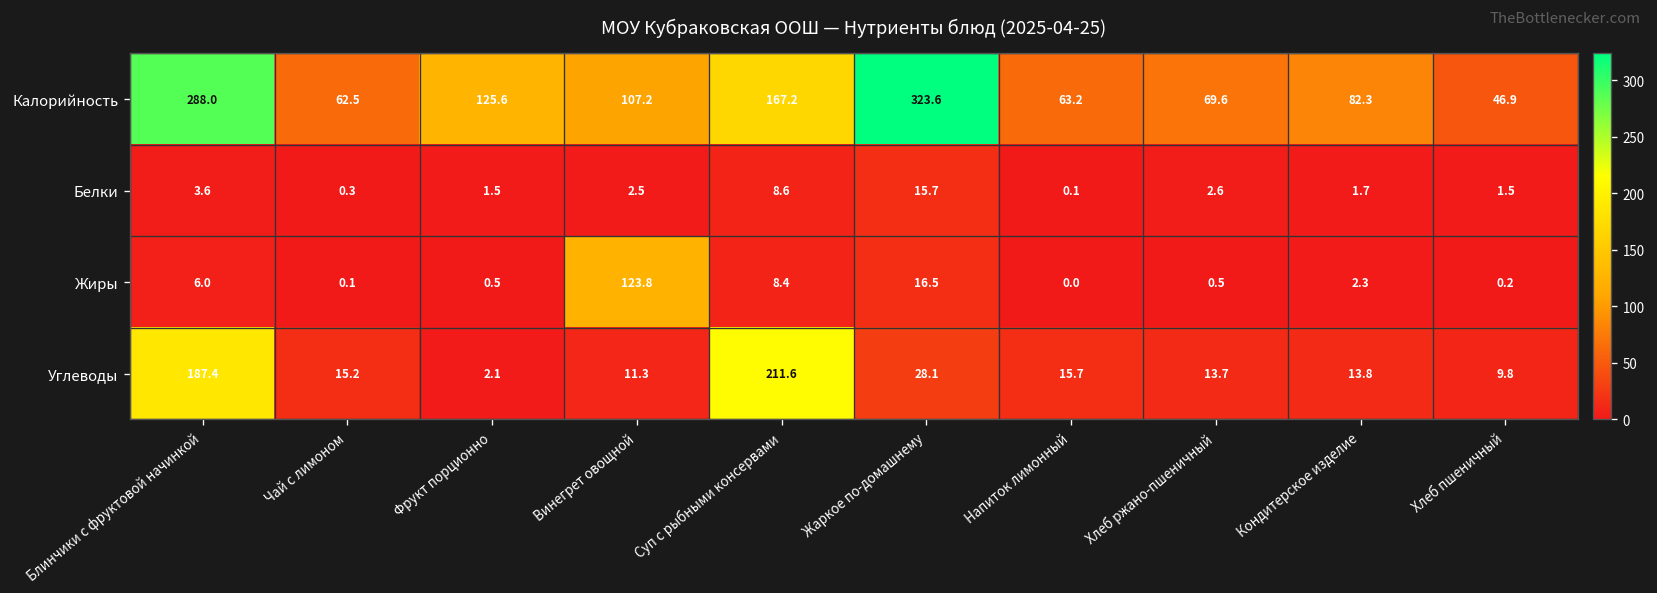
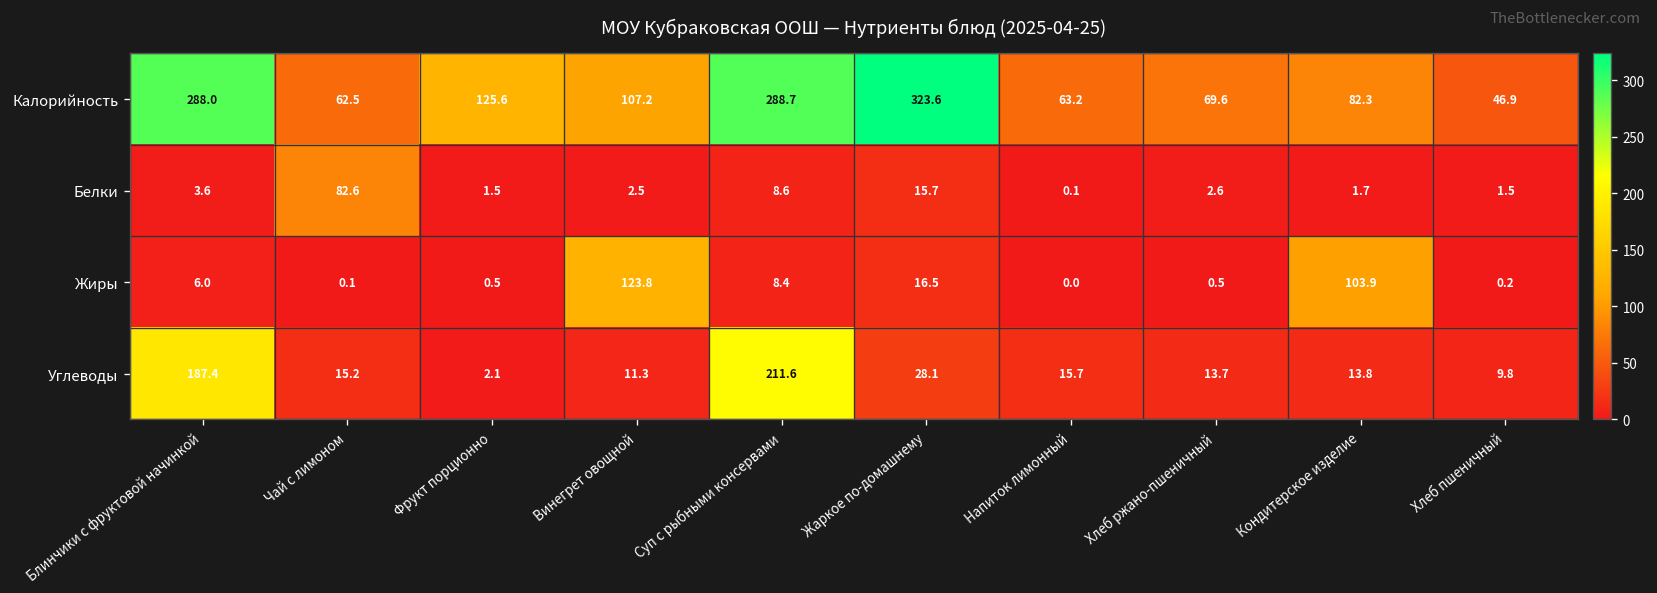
  {
    "Калорийность": {
      "Блинчики с фруктовой начинкой": 288.0,
      "Чай с лимоном": 62.5,
      "Фрукт порционно": 125.6,
      "Винегрет овощной": 107.2,
-     "Суп с рыбными консервами": 167.2,
+     "Суп с рыбными консервами": 288.7,
      "Жаркое по-домашнему": 323.6,
      "Напиток лимонный": 63.2,
      "Хлеб ржано-пшеничный": 69.6,
      "Кондитерское изделие": 82.3,
      "Хлеб пшеничный": 46.9
    },
    "Белки": {
      "Блинчики с фруктовой начинкой": 3.6,
-     "Чай с лимоном": 0.3,
+     "Чай с лимоном": 82.6,
      "Фрукт порционно": 1.5,
      "Винегрет овощной": 2.5,
      "Суп с рыбными консервами": 8.6,
      "Жаркое по-домашнему": 15.7,
      "Напиток лимонный": 0.1,
      "Хлеб ржано-пшеничный": 2.6,
      "Кондитерское изделие": 1.7,
      "Хлеб пшеничный": 1.5
    },
    "Жиры": {
      "Блинчики с фруктовой начинкой": 6.0,
      "Чай с лимоном": 0.1,
      "Фрукт порционно": 0.5,
      "Винегрет овощной": 123.8,
      "Суп с рыбными консервами": 8.4,
      "Жаркое по-домашнему": 16.5,
      "Напиток лимонный": 0.0,
      "Хлеб ржано-пшеничный": 0.5,
-     "Кондитерское изделие": 2.3,
+     "Кондитерское изделие": 103.9,
      "Хлеб пшеничный": 0.2
    },
    "Углеводы": {
      "Блинчики с фруктовой начинкой": 187.4,
      "Чай с лимоном": 15.2,
      "Фрукт порционно": 2.1,
      "Винегрет овощной": 11.3,
      "Суп с рыбными консервами": 211.6,
      "Жаркое по-домашнему": 28.1,
      "Напиток лимонный": 15.7,
      "Хлеб ржано-пшеничный": 13.7,
      "Кондитерское изделие": 13.8,
      "Хлеб пшеничный": 9.8
    }
  }
